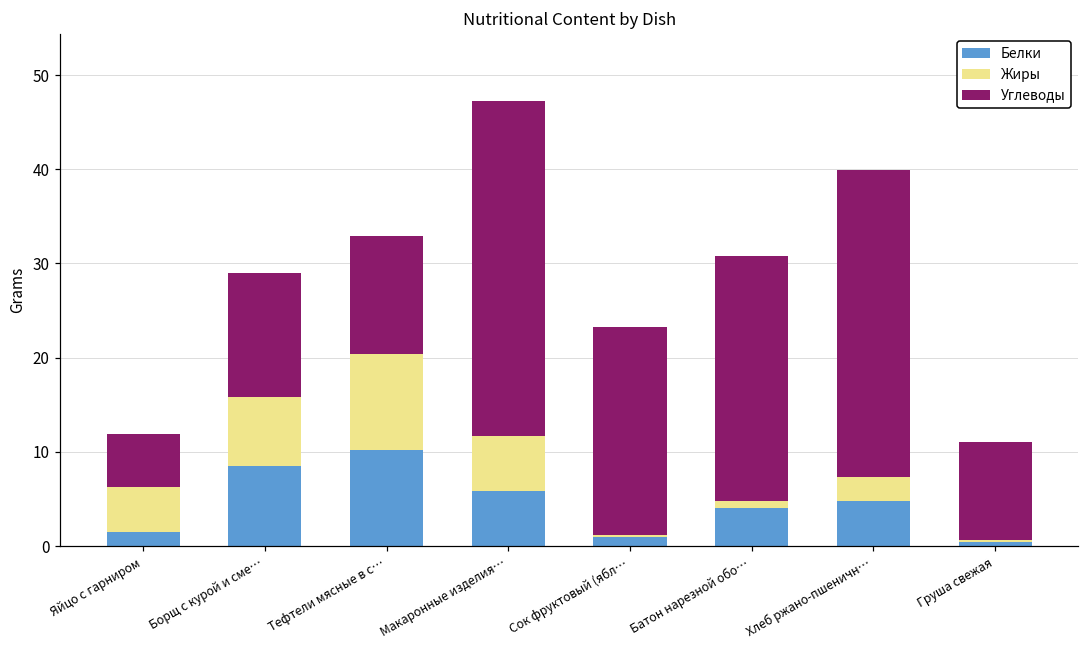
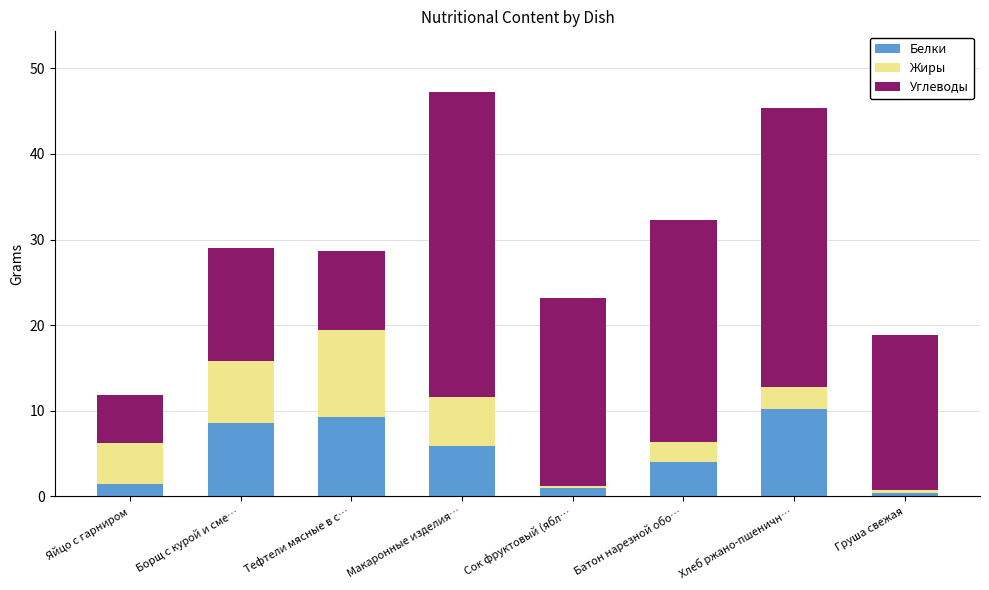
  {
    "Белки": {
      "Яйцо с гарниром": 2,
      "Борщ с курой и сме…": 9,
-     "Тефтели мясные в с…": 10,
+     "Тефтели мясные в с…": 9,
      "Макаронные изделия…": 6,
      "Сок фруктовый (ябл…": 1,
      "Батон нарезной обо…": 4,
-     "Хлеб ржано-пшеничн…": 5,
+     "Хлеб ржано-пшеничн…": 10,
      "Груша свежая": 0
    },
    "Жиры": {
      "Яйцо с гарниром": 5,
      "Борщ с курой и сме…": 7,
      "Тефтели мясные в с…": 10,
      "Макаронные изделия…": 6,
-     "Батон нарезной обо…": 1,
+     "Батон нарезной обо…": 2,
      "Хлеб ржано-пшеничн…": 3,
      "Груша свежая": 0
    },
    "Углеводы": {
      "Яйцо с гарниром": 6,
      "Борщ с курой и сме…": 13,
-     "Тефтели мясные в с…": 13,
+     "Тефтели мясные в с…": 9,
      "Макаронные изделия…": 36,
      "Сок фруктовый (ябл…": 22,
      "Батон нарезной обо…": 26,
      "Хлеб ржано-пшеничн…": 33,
-     "Груша свежая": 10
+     "Груша свежая": 18
    }
  }
